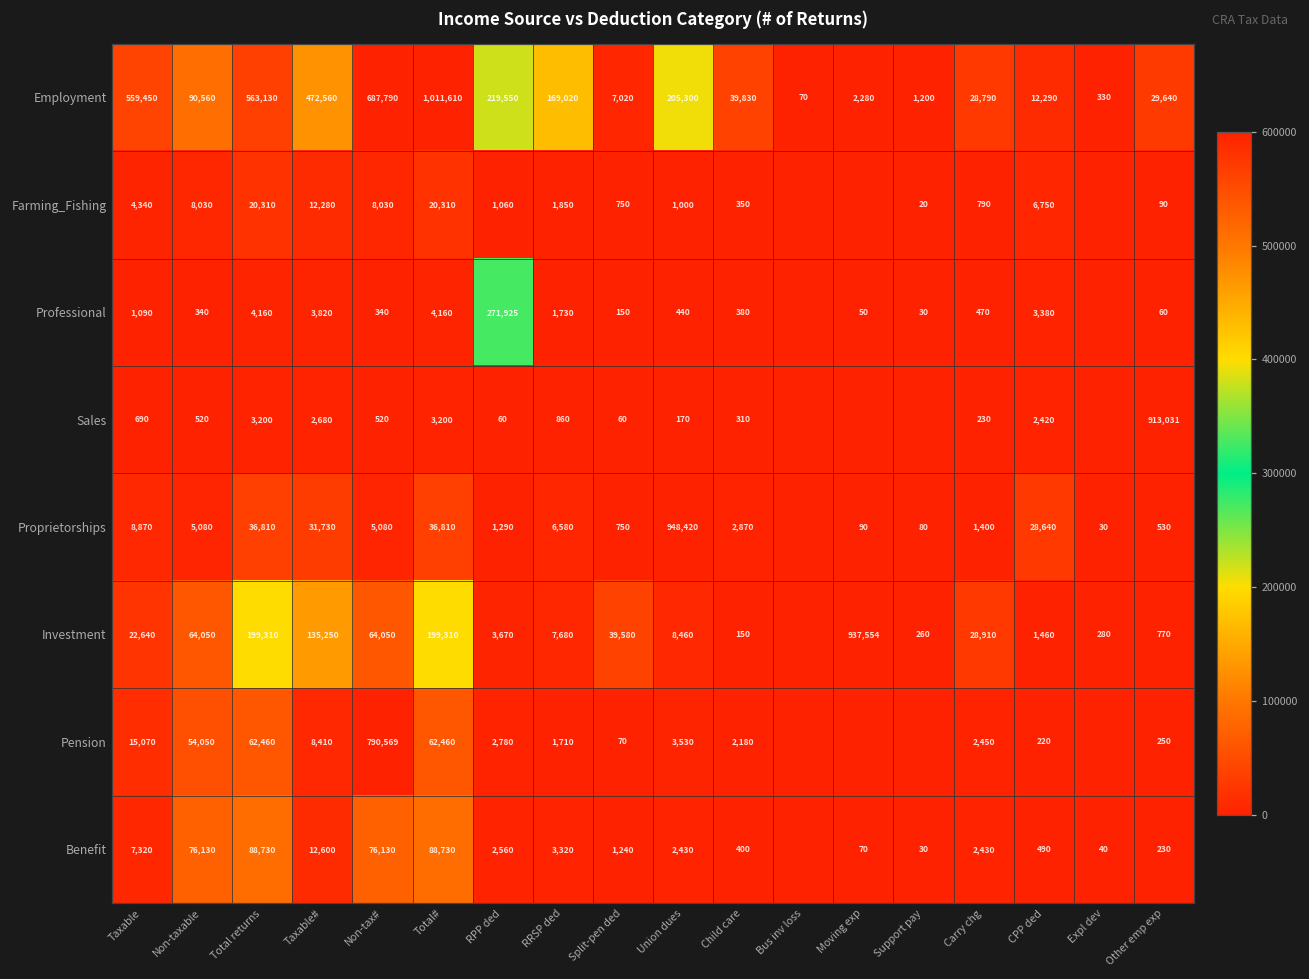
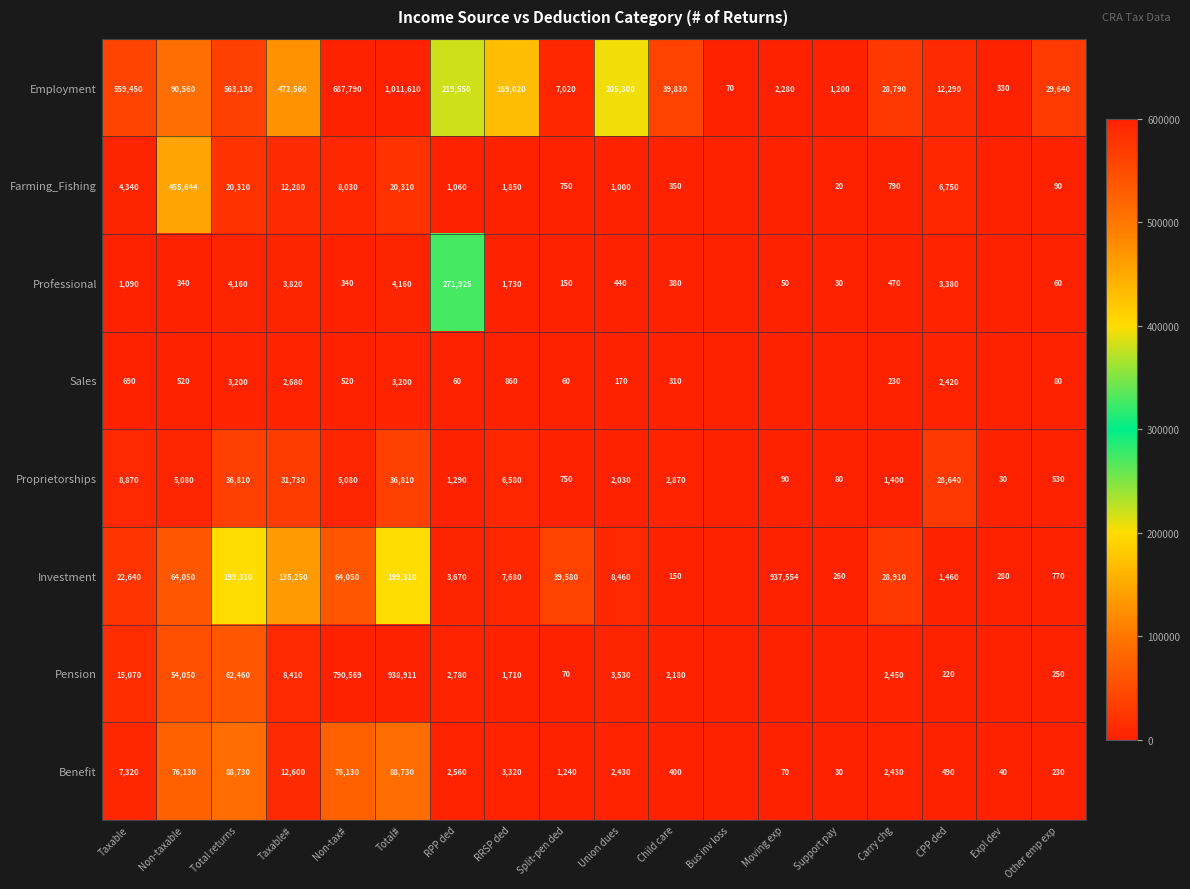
  {
    "Farming_Fishing": {
-     "Non-taxable": "8,030"
+     "Non-taxable": "455,644"
    },
    "Sales": {
-     "Other emp exp": "913,031"
+     "Other emp exp": "80"
    },
    "Proprietorships": {
-     "Union dues": "948,420"
+     "Union dues": "2,030"
    },
    "Pension": {
-     "Total#": "62,460"
+     "Total#": "938,911"
    }
  }
